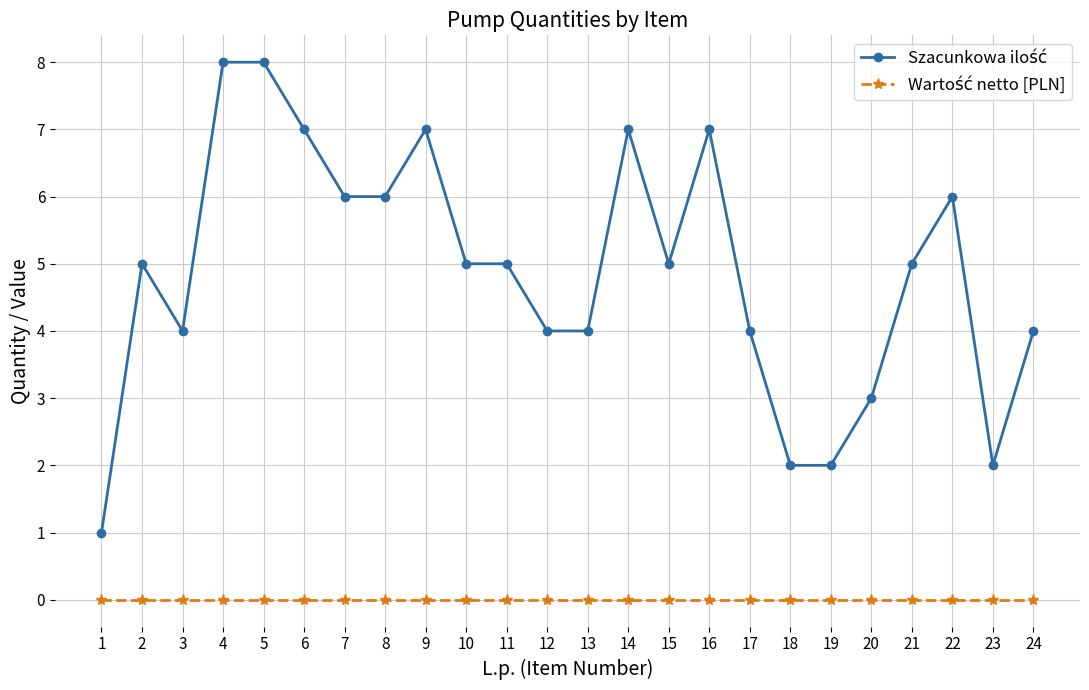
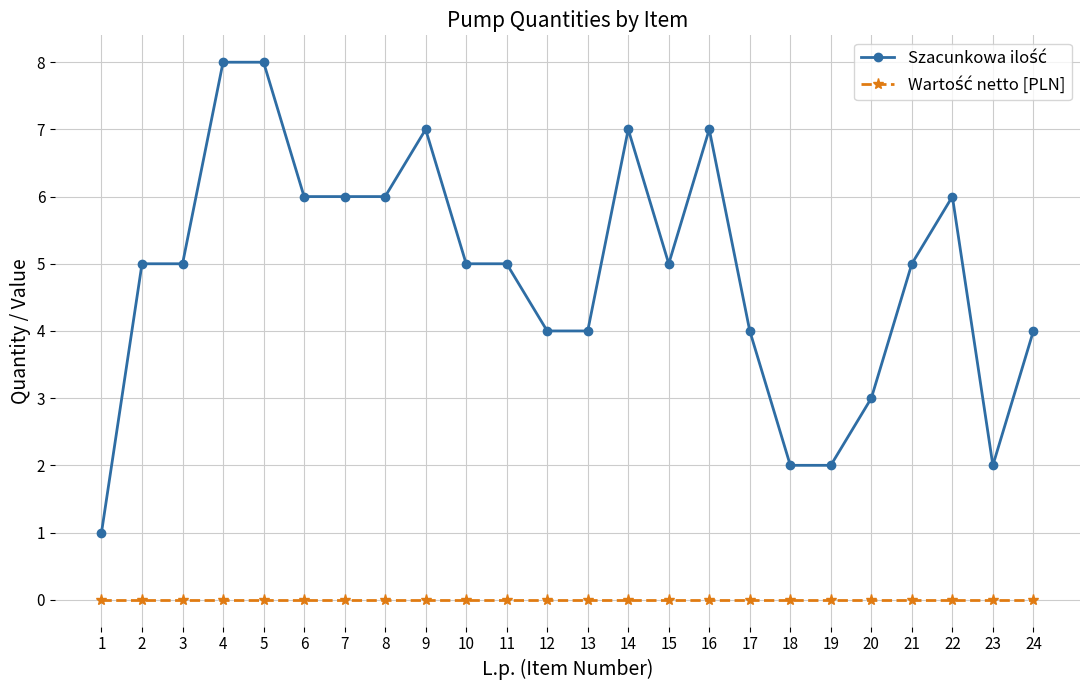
  {
    "Szacunkowa ilość": {
      "1": 1,
      "2": 5,
-     "3": 4,
+     "3": 5,
      "4": 8,
      "5": 8,
-     "6": 7,
+     "6": 6,
      "7": 6,
      "8": 6,
      "9": 7,
      "10": 5,
      "11": 5,
      "12": 4,
      "13": 4,
      "14": 7,
      "15": 5,
      "16": 7,
      "17": 4,
      "18": 2,
      "19": 2,
      "20": 3,
      "21": 5,
      "22": 6,
      "23": 2,
      "24": 4
    },
    "Wartość netto [PLN]": {
      "1": 0,
      "2": 0,
      "3": 0,
      "4": 0,
      "5": 0,
      "6": 0,
      "7": 0,
      "8": 0,
      "9": 0,
      "10": 0,
      "11": 0,
      "12": 0,
      "13": 0,
      "14": 0,
      "15": 0,
      "16": 0,
      "17": 0,
      "18": 0,
      "19": 0,
      "20": 0,
      "21": 0,
      "22": 0,
      "23": 0,
      "24": 0
    }
  }
